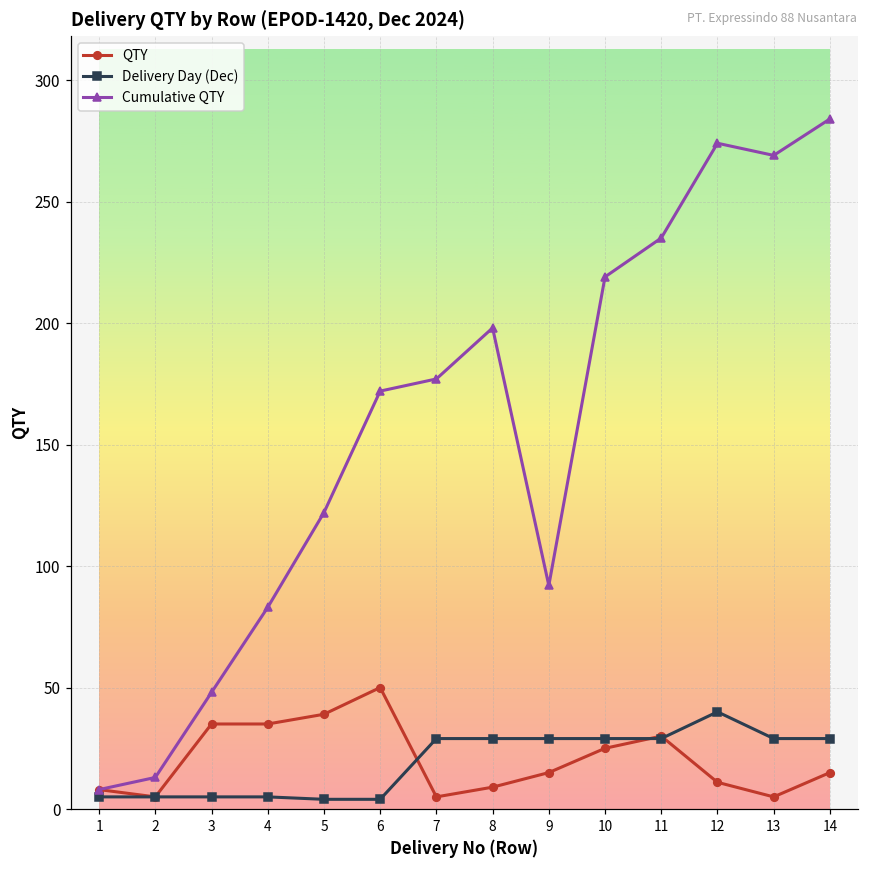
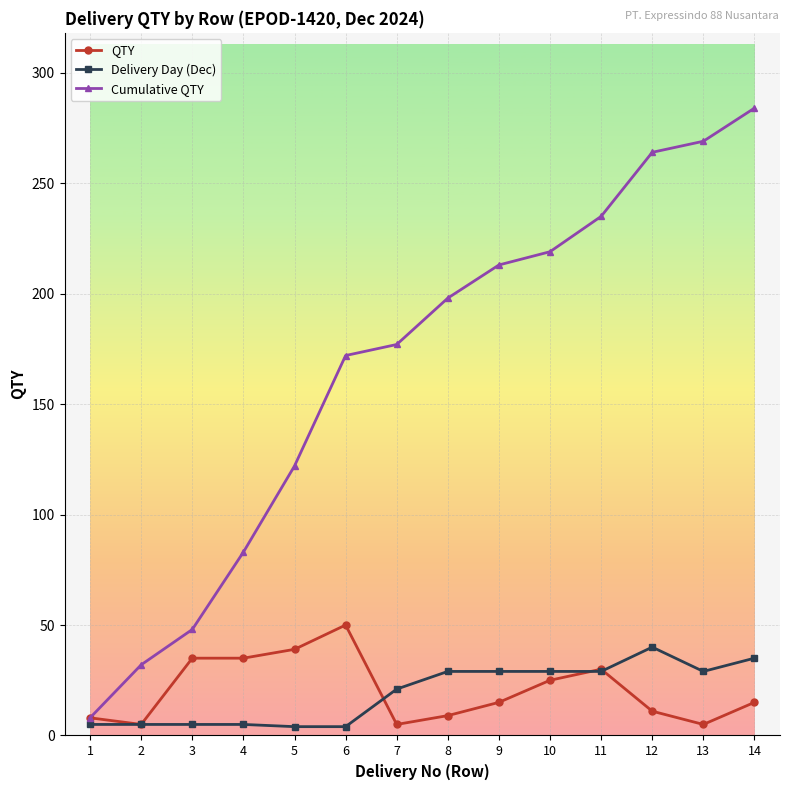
  {
    "QTY": {
      "3": 35,
      "4": 35,
      "5": 39,
      "6": 50,
      "7": 5,
      "8": 9,
      "9": 15,
      "10": 25,
      "12": 11,
      "13": 5,
      "14": 15
    },
    "Delivery Day (Dec)": {
      "1": 5,
      "3": 5,
      "4": 5,
      "5": 4,
      "6": 4,
-     "7": 29,
+     "7": 21,
      "8": 29,
      "9": 29,
      "10": 29,
      "12": 40,
      "13": 29,
-     "14": 29
+     "14": 35
    },
    "Cumulative QTY": {
-     "2": 13,
+     "2": 32,
      "3": 48,
      "4": 83,
      "5": 122,
      "6": 172,
      "7": 177,
      "8": 198,
-     "9": 92,
+     "9": 213,
      "10": 219,
      "11": 235,
-     "12": 274,
+     "12": 264,
      "13": 269,
      "14": 284
    }
  }
